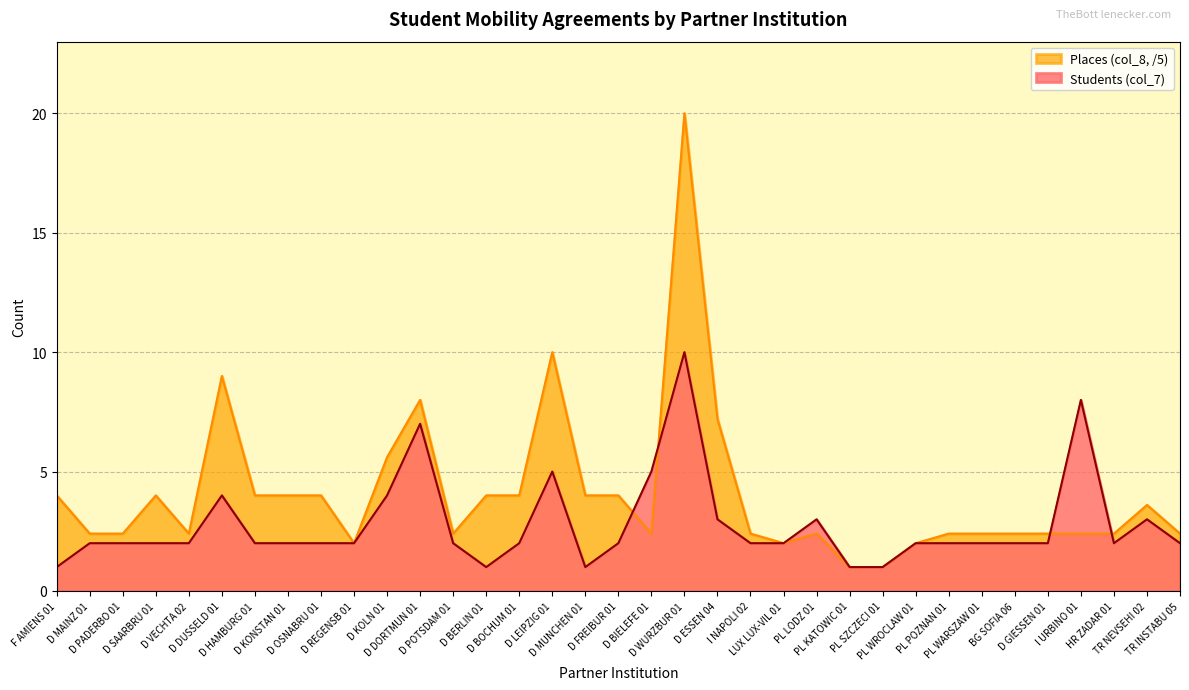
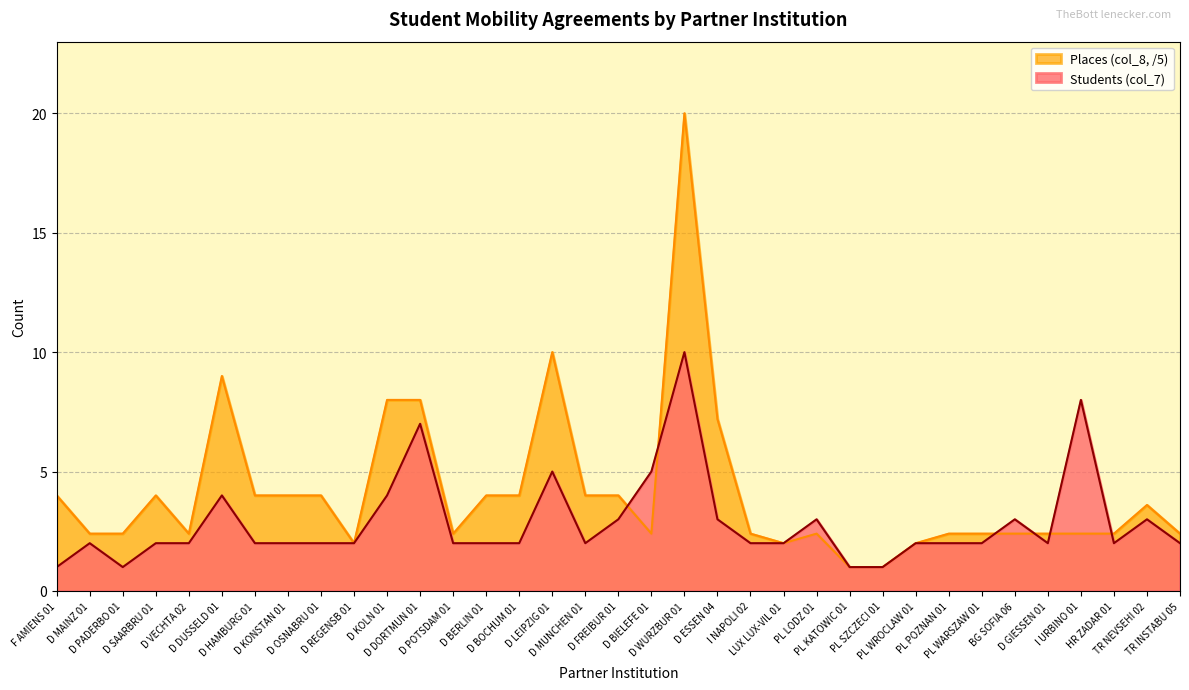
  {
    "Places (col_8, /5)": {
      "F AMIENS 01": 4.0,
      "D MAINZ 01": 2.4,
      "D PADERBO 01": 2.4,
      "D SAARBRU 01": 4.0,
      "D VECHTA 02": 2.4,
      "D DUSSELD 01": 9.0,
      "D HAMBURG 01": 4.0,
      "D KONSTAN 01": 4.0,
      "D OSNABRU 01": 4.0,
-     "D KOLN 01": 5.6,
+     "D KOLN 01": 8.0,
      "D DORTMUN 01": 8.0,
      "D POTSDAM 01": 2.4,
      "D BERLIN 01": 4.0,
      "D BOCHUM 01": 4.0,
      "D LEIPZIG 01": 10.0,
      "D MUNCHEN 01": 4.0,
      "D FREIBUR 01": 4.0,
      "D BIELEFE 01": 2.4,
      "D WURZBUR 01": 20.0,
      "D ESSEN 04": 7.2,
      "I NAPOLI 02": 2.4,
      "PL LODZ 01": 2.4,
      "PL POZNAN 01": 2.4,
      "PL WARSZAW 01": 2.4,
      "BG SOFIA 06": 2.4,
      "D GIESSEN 01": 2.4,
      "I URBINO 01": 2.4,
      "HR ZADAR 01": 2.4,
      "TR NEVSEHI 02": 3.6,
      "TR INSTABU 05": 2.4
    },
    "Students (col_7)": {
      "F AMIENS 01": 1,
      "D MAINZ 01": 2,
-     "D PADERBO 01": 2,
+     "D PADERBO 01": 1,
      "D SAARBRU 01": 2,
      "D VECHTA 02": 2,
      "D DUSSELD 01": 4,
      "D HAMBURG 01": 2,
      "D KONSTAN 01": 2,
      "D OSNABRU 01": 2,
      "D KOLN 01": 4,
      "D DORTMUN 01": 7,
      "D POTSDAM 01": 2,
-     "D BERLIN 01": 1,
+     "D BERLIN 01": 2,
      "D BOCHUM 01": 2,
      "D LEIPZIG 01": 5,
-     "D MUNCHEN 01": 1,
-     "D FREIBUR 01": 2,
+     "D MUNCHEN 01": 2,
+     "D FREIBUR 01": 3,
      "D BIELEFE 01": 5,
      "D WURZBUR 01": 10,
      "D ESSEN 04": 3,
      "I NAPOLI 02": 2,
      "PL LODZ 01": 3,
      "PL POZNAN 01": 2,
      "PL WARSZAW 01": 2,
-     "BG SOFIA 06": 2,
+     "BG SOFIA 06": 3,
      "D GIESSEN 01": 2,
      "I URBINO 01": 8,
      "HR ZADAR 01": 2,
      "TR NEVSEHI 02": 3,
      "TR INSTABU 05": 2
    }
  }
